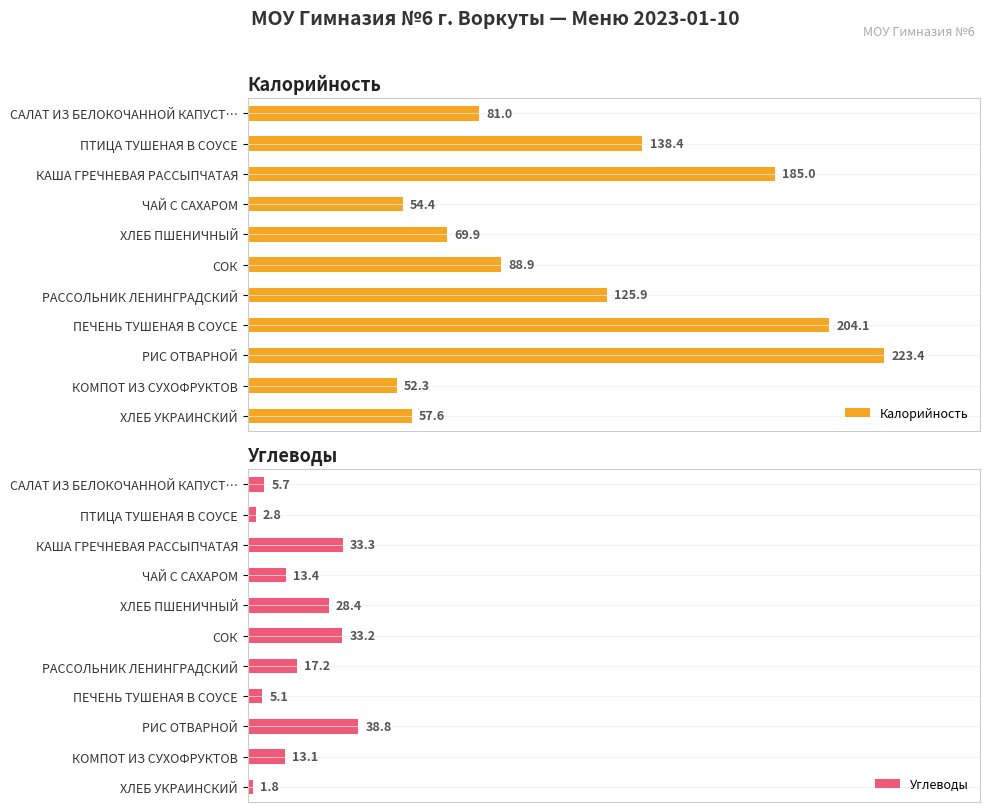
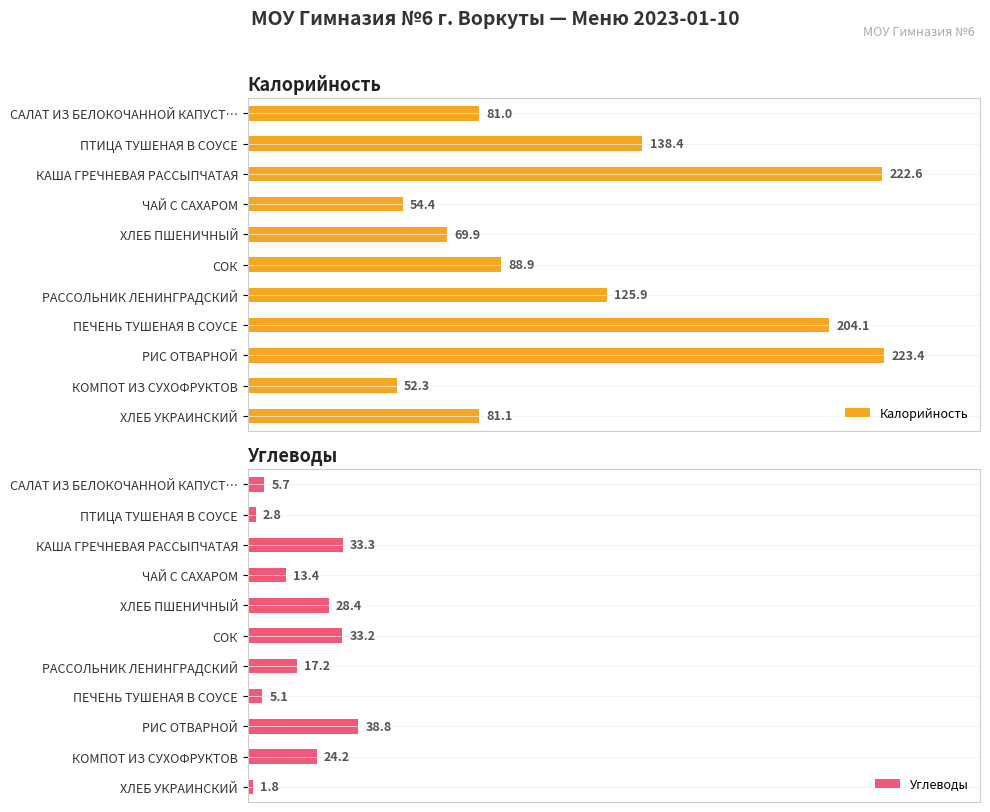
  {
    "Калорийность": {
      "САЛАТ ИЗ БЕЛОКОЧАННОЙ КАПУСТ…": 81.0,
      "ПТИЦА ТУШЕНАЯ В СОУСЕ": 138.4,
-     "КАША ГРЕЧНЕВАЯ РАССЫПЧАТАЯ": 185.0,
+     "КАША ГРЕЧНЕВАЯ РАССЫПЧАТАЯ": 222.6,
      "ЧАЙ С САХАРОМ": 54.4,
      "ХЛЕБ ПШЕНИЧНЫЙ": 69.9,
      "СОК": 88.9,
      "РАССОЛЬНИК ЛЕНИНГРАДСКИЙ": 125.9,
      "ПЕЧЕНЬ ТУШЕНАЯ В СОУСЕ": 204.1,
      "РИС ОТВАРНОЙ": 223.4,
      "КОМПОТ ИЗ СУХОФРУКТОВ": 52.3,
-     "ХЛЕБ УКРАИНСКИЙ": 57.6
+     "ХЛЕБ УКРАИНСКИЙ": 81.1
    },
    "Углеводы": {
      "САЛАТ ИЗ БЕЛОКОЧАННОЙ КАПУСТ…": 5.7,
      "ПТИЦА ТУШЕНАЯ В СОУСЕ": 2.8,
      "КАША ГРЕЧНЕВАЯ РАССЫПЧАТАЯ": 33.3,
      "ЧАЙ С САХАРОМ": 13.4,
      "ХЛЕБ ПШЕНИЧНЫЙ": 28.4,
      "СОК": 33.2,
      "РАССОЛЬНИК ЛЕНИНГРАДСКИЙ": 17.2,
      "ПЕЧЕНЬ ТУШЕНАЯ В СОУСЕ": 5.1,
      "РИС ОТВАРНОЙ": 38.8,
-     "КОМПОТ ИЗ СУХОФРУКТОВ": 13.1,
+     "КОМПОТ ИЗ СУХОФРУКТОВ": 24.2,
      "ХЛЕБ УКРАИНСКИЙ": 1.8
    }
  }
